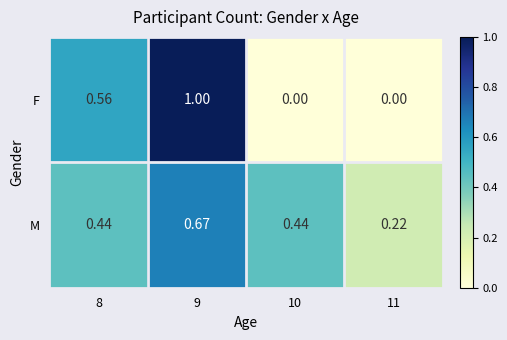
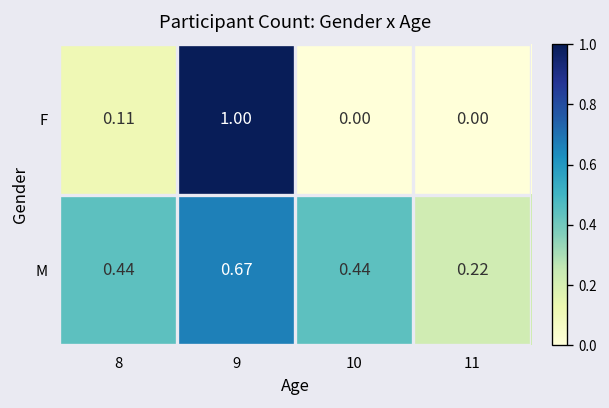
  {
    "F": {
-     "8": 0.56,
+     "8": 0.11,
      "9": 1.00,
      "10": 0.00,
      "11": 0.00
    },
    "M": {
      "8": 0.44,
      "9": 0.67,
      "10": 0.44,
      "11": 0.22
    }
  }
